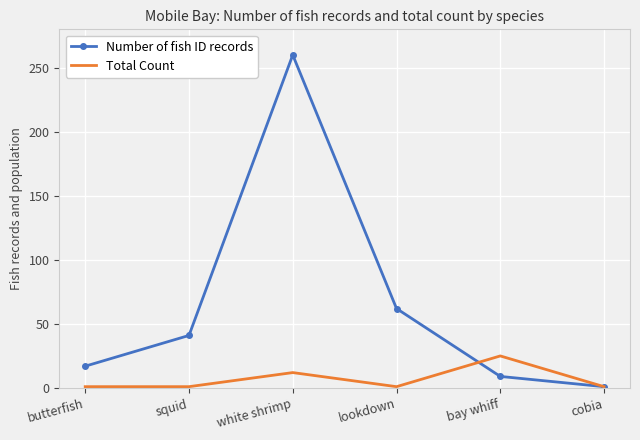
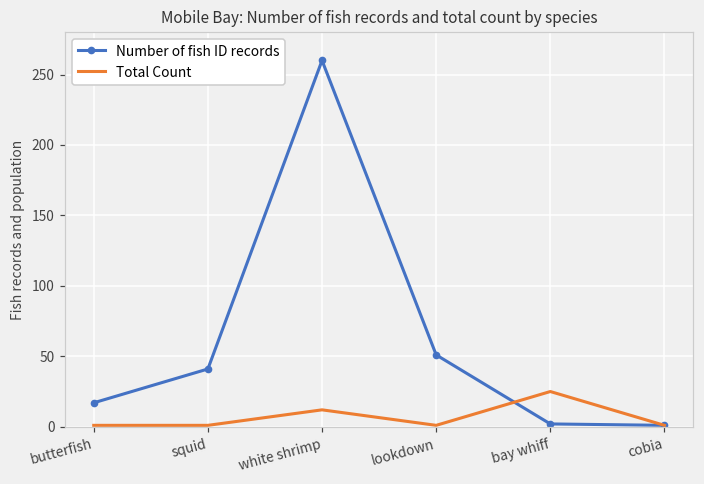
  {
    "Number of fish ID records": {
      "butterfish": 17,
      "squid": 41,
      "white shrimp": 260,
-     "lookdown": 62,
-     "bay whiff": 9
+     "lookdown": 51,
+     "bay whiff": 2
    },
    "Total Count": {
      "butterfish": 1,
      "squid": 1,
      "white shrimp": 12,
      "lookdown": 1,
      "bay whiff": 25
    }
  }
